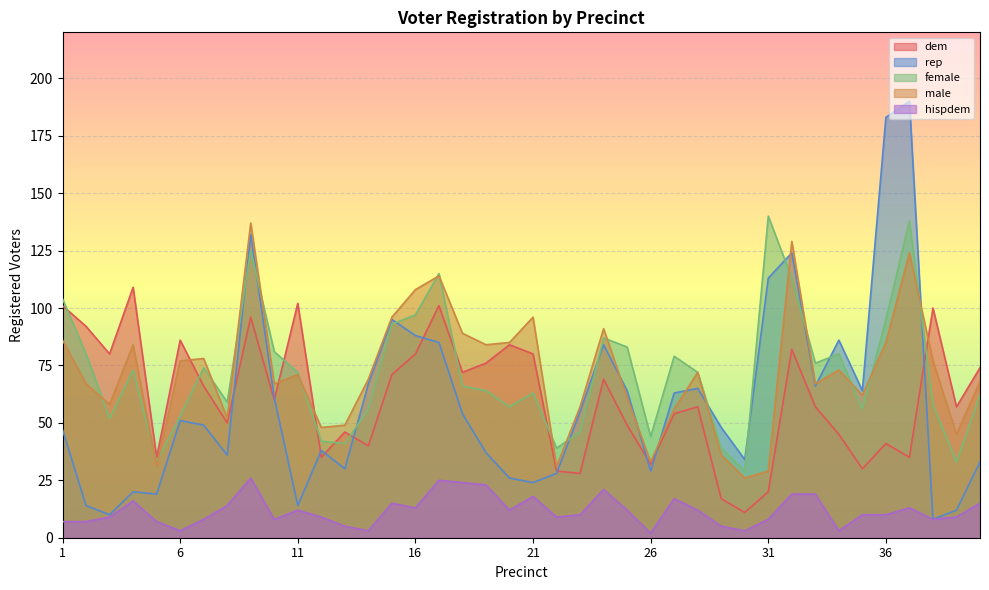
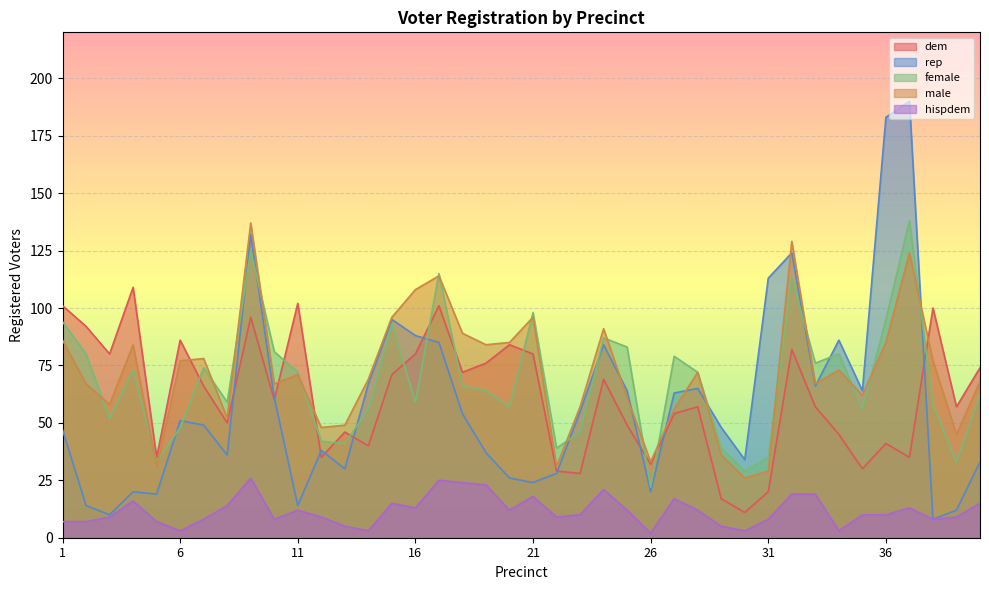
  {
    "rep": {
      "1": 47,
      "6": 51,
      "11": 14,
      "16": 88,
      "21": 24,
-     "26": 29,
+     "26": 20,
      "31": 113,
      "36": 183
    },
    "female": {
-     "1": 104,
-     "6": 53,
-     "16": 97,
-     "21": 63,
-     "26": 44,
-     "31": 140,
+     "1": 94,
+     "6": 48,
+     "16": 59,
+     "21": 98,
+     "26": 22,
+     "31": 35,
      "36": 95
    },
    "hispdem": {
      "1": 7,
      "6": 3,
      "11": 12,
      "16": 13,
      "21": 18,
      "26": 2,
      "31": 8,
      "36": 10
    }
  }
